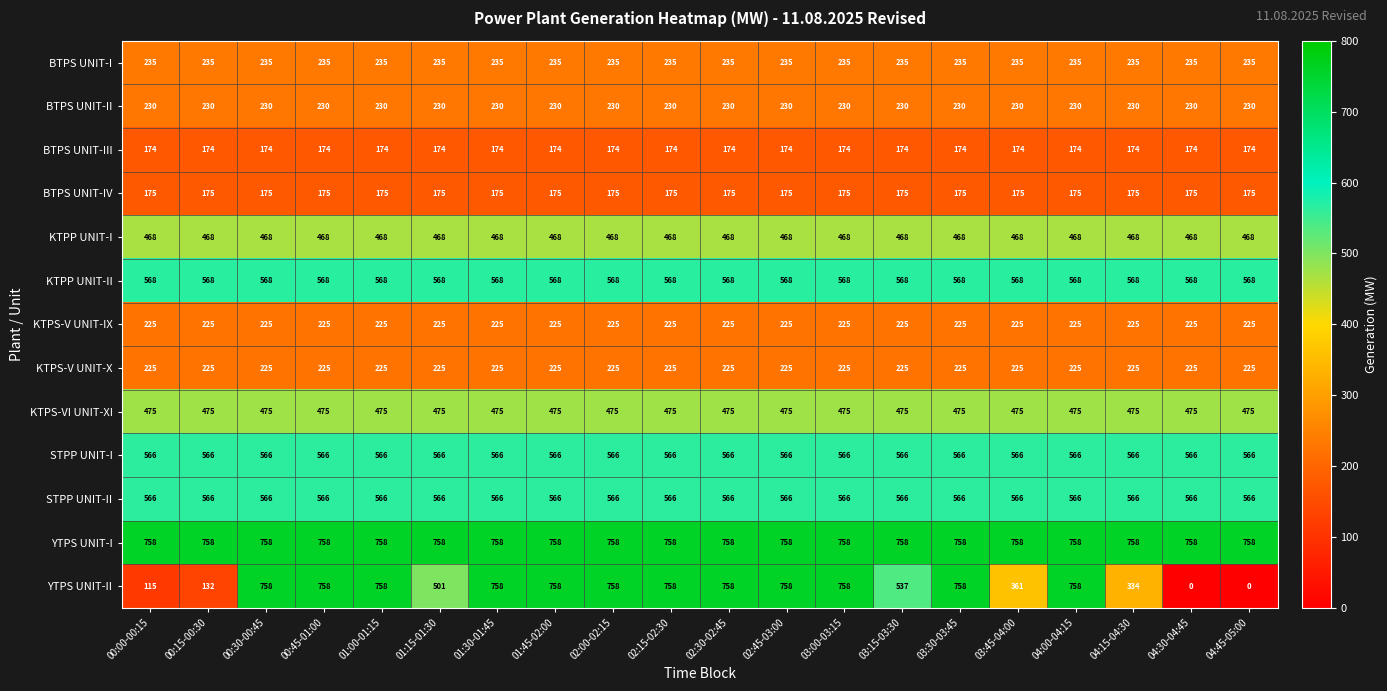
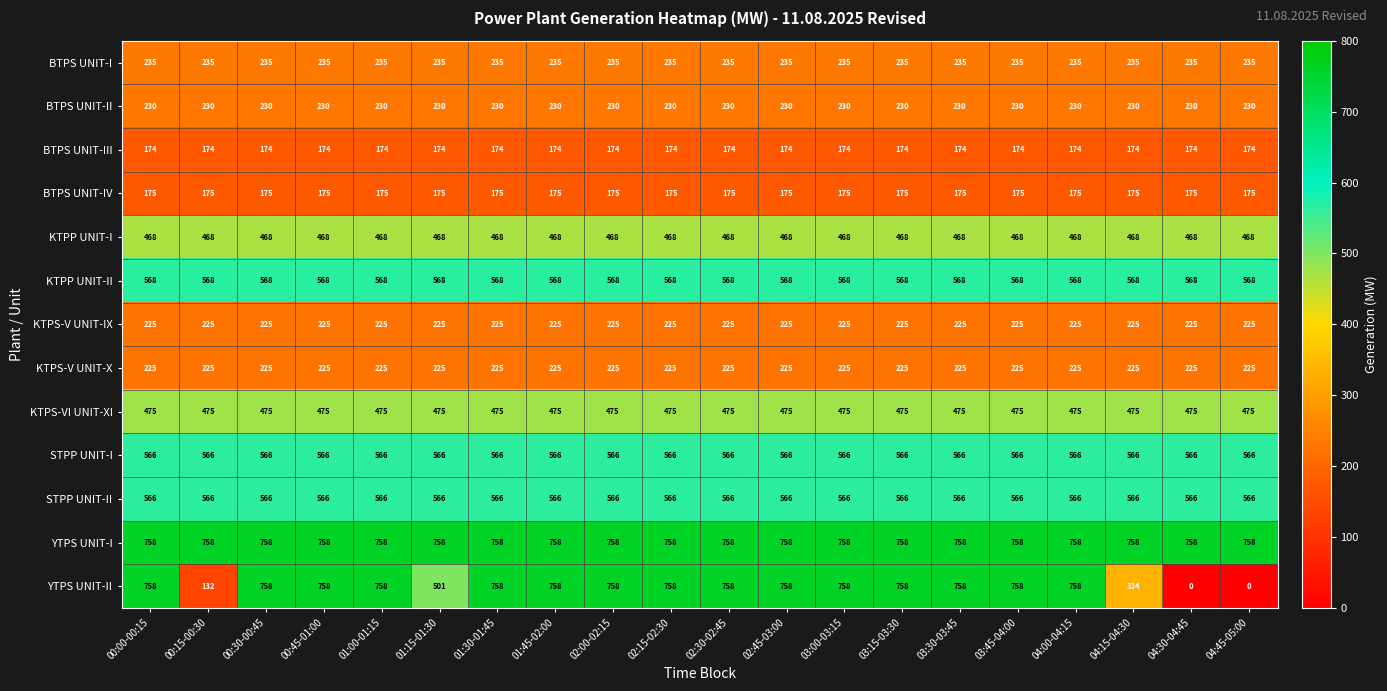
  {
    "YTPS UNIT-II": {
-     "00:00-00:15": 115,
+     "00:00-00:15": 758,
      "00:15-00:30": 132,
      "00:30-00:45": 758,
      "00:45-01:00": 758,
      "01:00-01:15": 758,
      "01:15-01:30": 501,
      "01:30-01:45": 758,
      "01:45-02:00": 758,
      "02:00-02:15": 758,
      "02:15-02:30": 758,
      "02:30-02:45": 758,
      "02:45-03:00": 758,
      "03:00-03:15": 758,
-     "03:15-03:30": 537,
+     "03:15-03:30": 758,
      "03:30-03:45": 758,
-     "03:45-04:00": 361,
+     "03:45-04:00": 758,
      "04:00-04:15": 758,
      "04:15-04:30": 334,
      "04:30-04:45": 0,
      "04:45-05:00": 0
    }
  }
